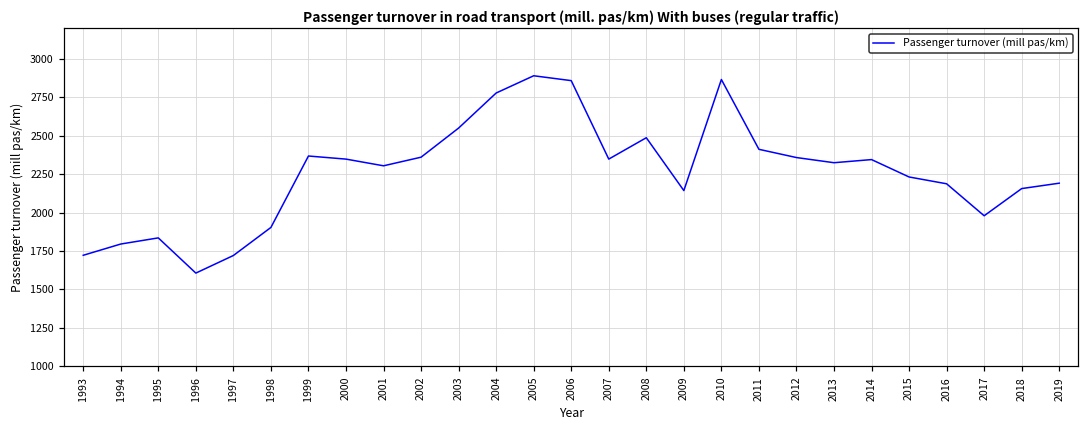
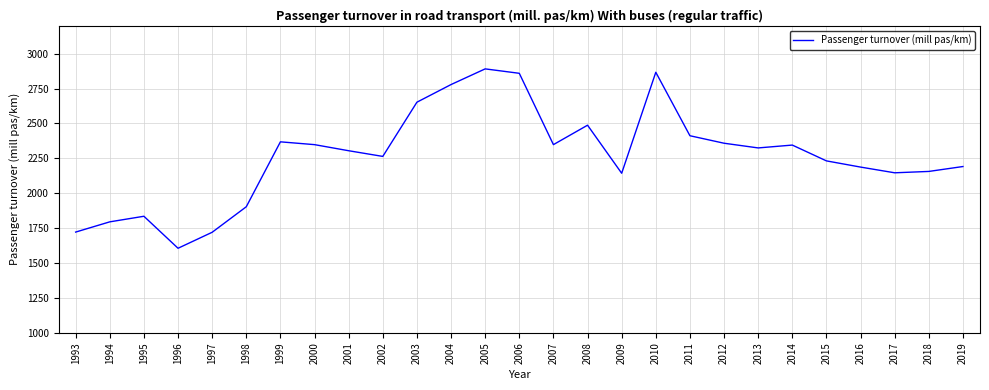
  {
    "1993": 1720,
    "1994": 1800,
    "1995": 1840,
    "1996": 1610,
    "1997": 1720,
    "1998": 1900,
    "1999": 2370,
    "2000": 2350,
    "2001": 2300,
-   "2002": 2360,
-   "2003": 2550,
+   "2002": 2260,
+   "2003": 2650,
    "2004": 2780,
    "2005": 2890,
    "2006": 2860,
    "2007": 2350,
    "2008": 2490,
    "2009": 2140,
    "2010": 2870,
    "2011": 2410,
    "2012": 2360,
    "2013": 2320,
    "2014": 2350,
    "2015": 2230,
    "2016": 2190,
-   "2017": 1980,
+   "2017": 2150,
    "2018": 2160,
    "2019": 2190
  }
